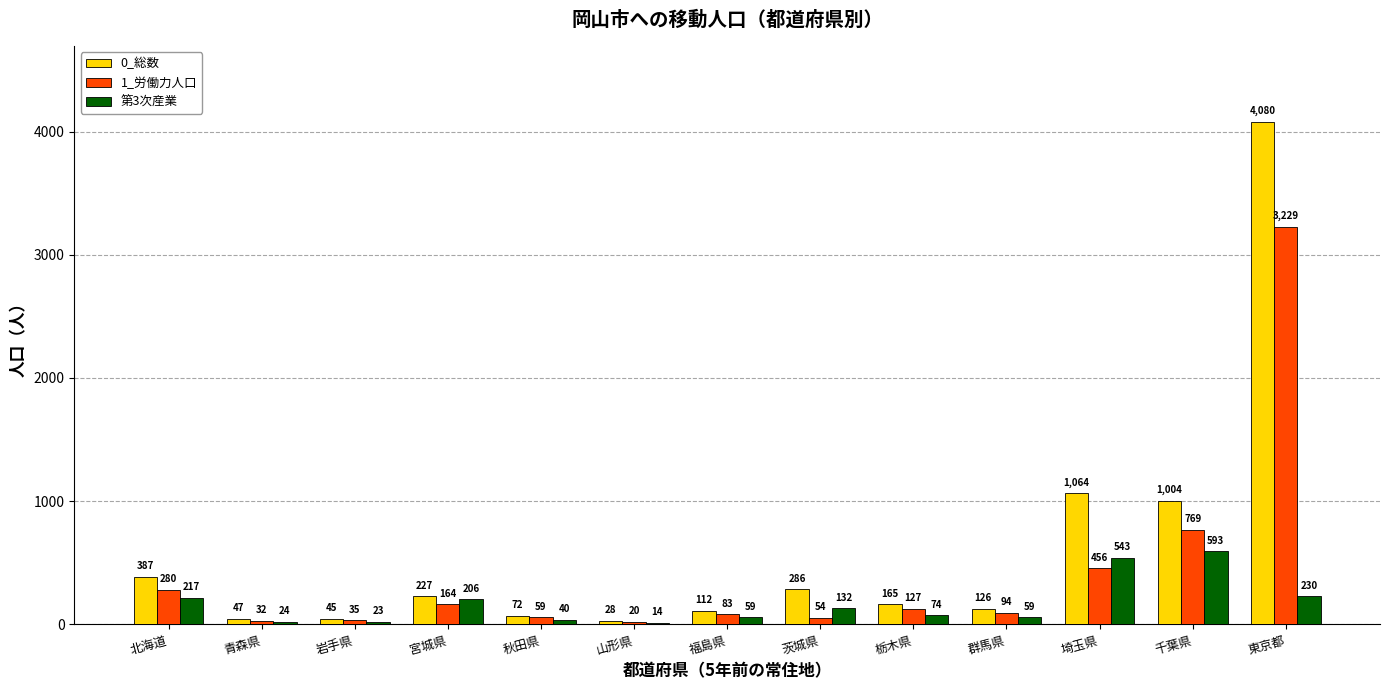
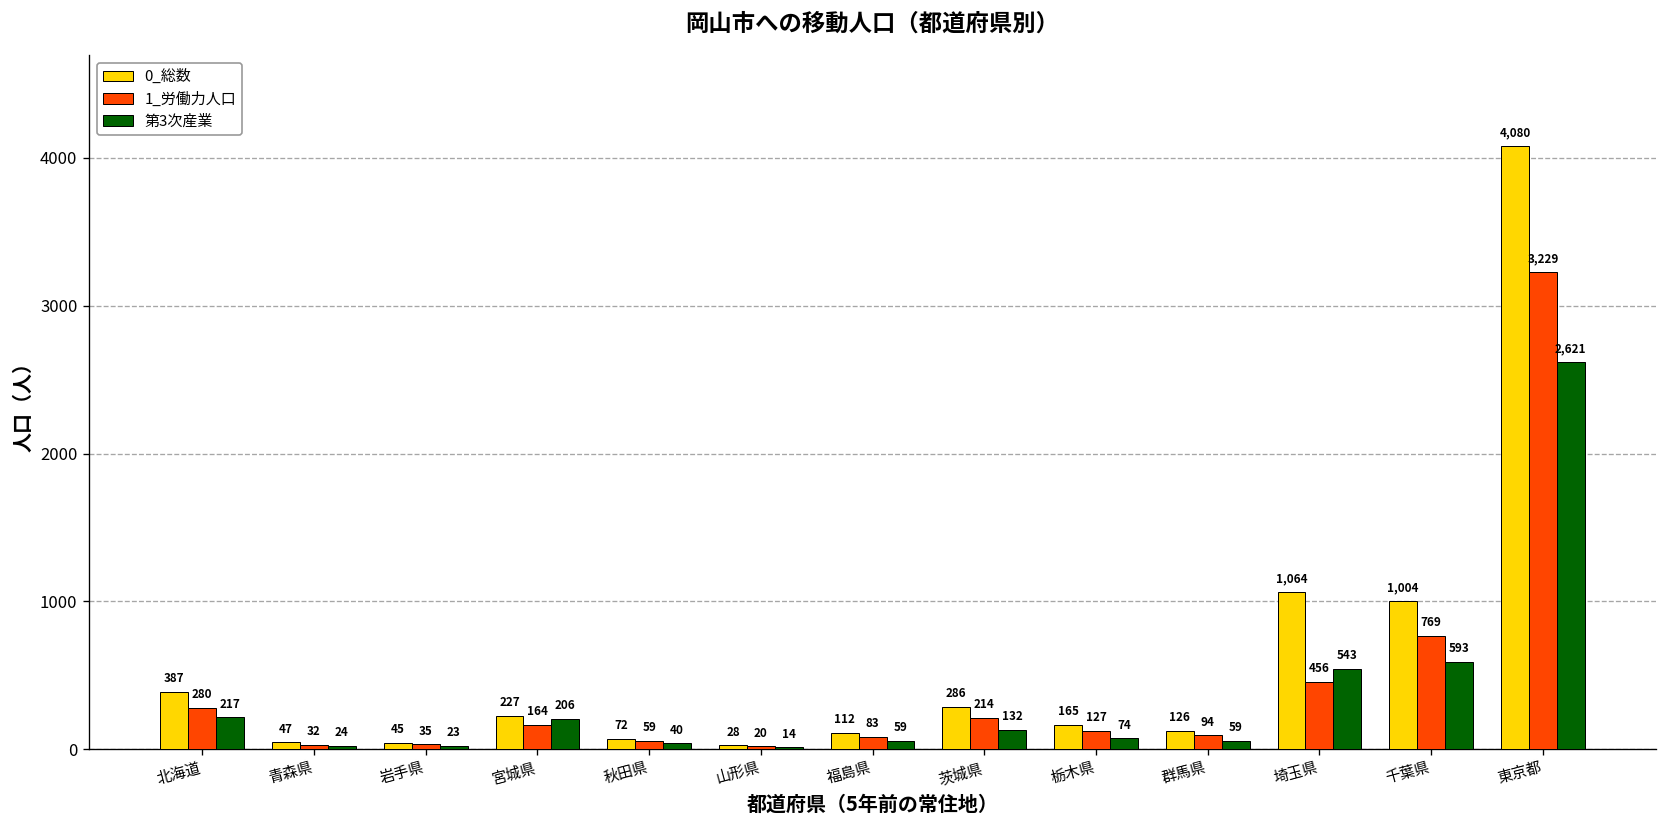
  {
    "0_総数": {
      "北海道": "387",
      "青森県": "47",
      "岩手県": "45",
      "宮城県": "227",
      "秋田県": "72",
      "山形県": "28",
      "福島県": "112",
      "茨城県": "286",
      "栃木県": "165",
      "群馬県": "126",
      "埼玉県": "1,064",
      "千葉県": "1,004",
      "東京都": "4,080"
    },
    "1_労働力人口": {
      "北海道": "280",
      "青森県": "32",
      "岩手県": "35",
      "宮城県": "164",
      "秋田県": "59",
      "山形県": "20",
      "福島県": "83",
-     "茨城県": "54",
+     "茨城県": "214",
      "栃木県": "127",
      "群馬県": "94",
      "埼玉県": "456",
      "千葉県": "769",
      "東京都": "3,229"
    },
    "第3次産業": {
      "北海道": "217",
      "青森県": "24",
      "岩手県": "23",
      "宮城県": "206",
      "秋田県": "40",
      "山形県": "14",
      "福島県": "59",
      "茨城県": "132",
      "栃木県": "74",
      "群馬県": "59",
      "埼玉県": "543",
      "千葉県": "593",
-     "東京都": "230"
+     "東京都": "2,621"
    }
  }
